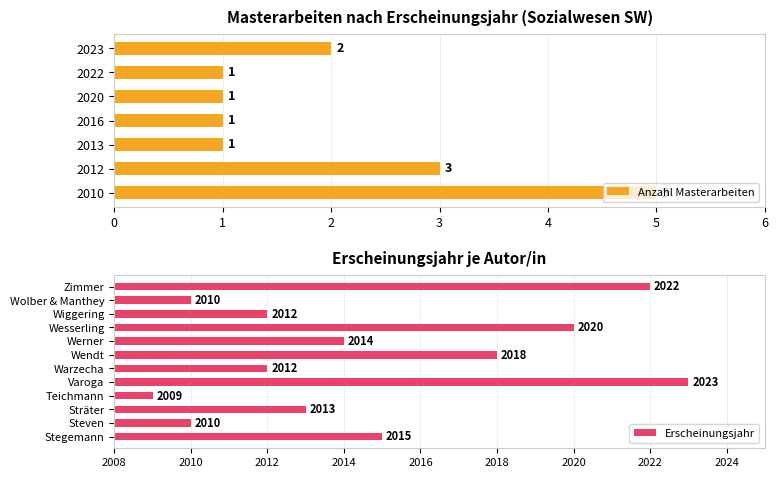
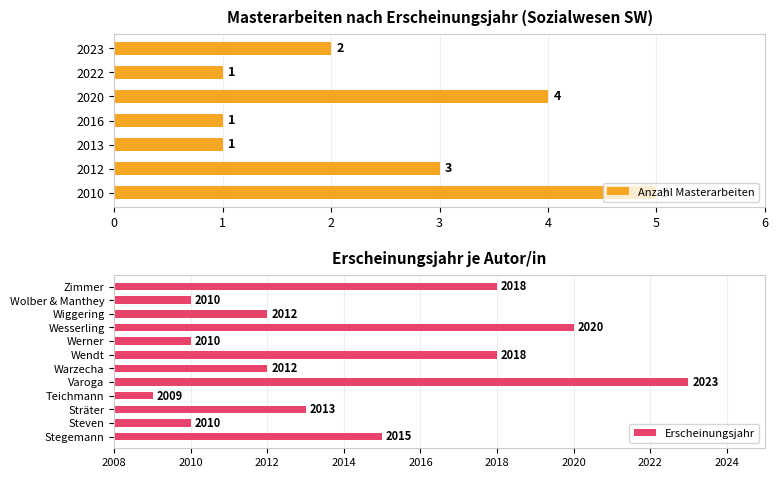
  {
    "Masterarbeiten nach Erscheinungsjahr (Sozialwesen SW)": {
      "2023": 2,
      "2022": 1,
-     "2020": 1,
+     "2020": 4,
      "2016": 1,
      "2013": 1,
      "2012": 3
    },
    "Erscheinungsjahr je Autor/in": {
-     "Zimmer": 2022,
+     "Zimmer": 2018,
      "Wolber & Manthey": 2010,
      "Wiggering": 2012,
      "Wesserling": 2020,
-     "Werner": 2014,
+     "Werner": 2010,
      "Wendt": 2018,
      "Warzecha": 2012,
      "Varoga": 2023,
      "Teichmann": 2009,
      "Sträter": 2013,
      "Steven": 2010,
      "Stegemann": 2015
    }
  }
